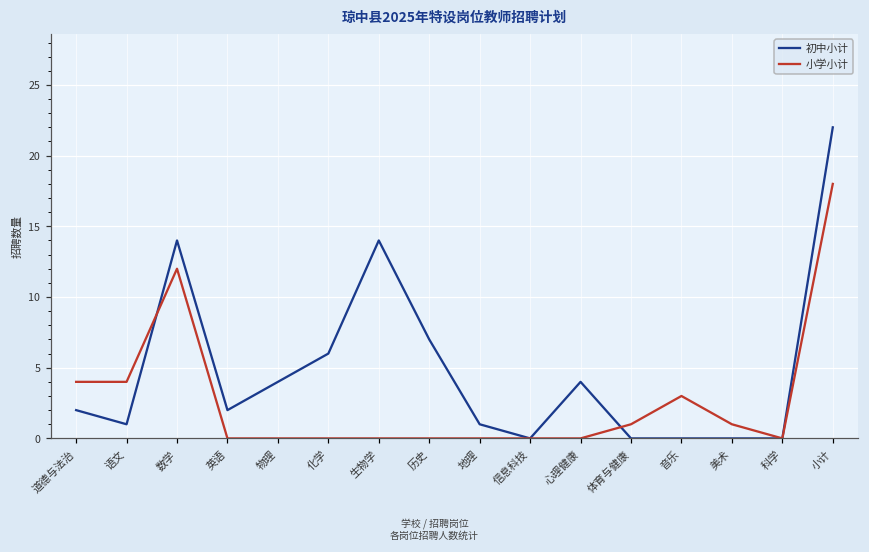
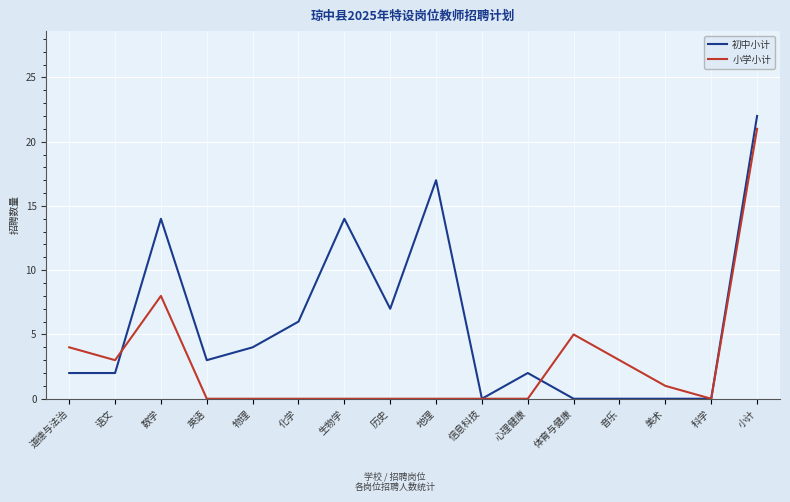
  {
    "初中小计": {
      "道德与法治": 2,
-     "语文": 1,
+     "语文": 2,
      "数学": 14,
-     "英语": 2,
+     "英语": 3,
      "物理": 4,
      "化学": 6,
      "生物学": 14,
      "历史": 7,
-     "地理": 1,
-     "心理健康": 4,
+     "地理": 17,
+     "心理健康": 2,
      "体育与健康": 0,
      "音乐": 0,
      "美术": 0,
      "小计": 22
    },
    "小学小计": {
      "道德与法治": 4,
-     "语文": 4,
-     "数学": 12,
+     "语文": 3,
+     "数学": 8,
      "英语": 0,
      "物理": 0,
      "化学": 0,
      "生物学": 0,
      "历史": 0,
      "地理": 0,
      "心理健康": 0,
-     "体育与健康": 1,
+     "体育与健康": 5,
      "音乐": 3,
      "美术": 1,
-     "小计": 18
+     "小计": 21
    }
  }
